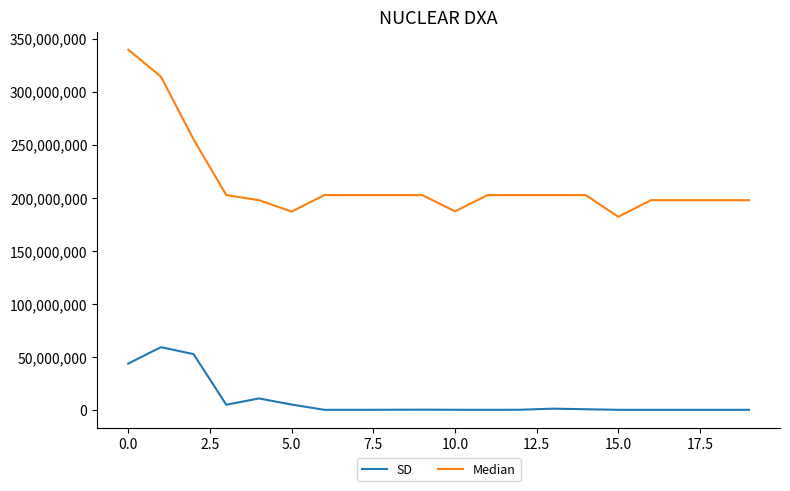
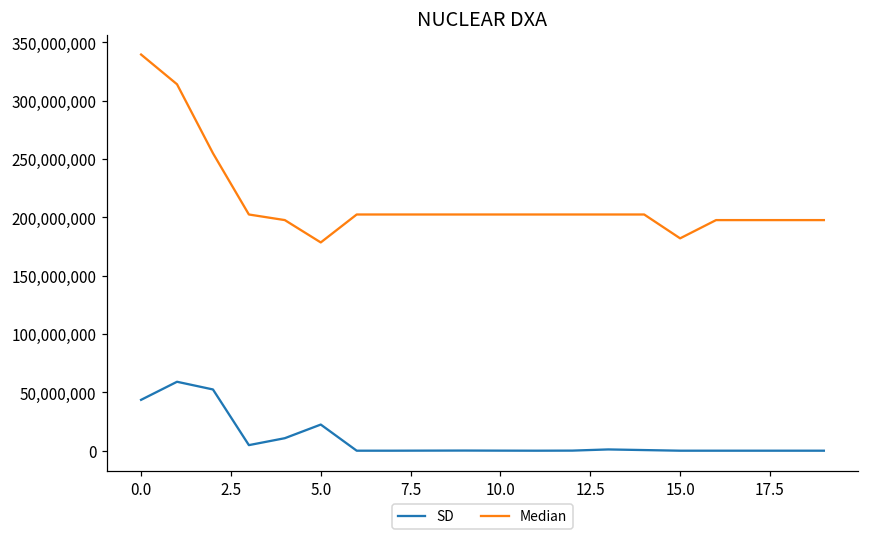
  {
    "SD": {
      "0.0": "44,000,000",
-     "5.0": "5,000,000",
+     "5.0": "22,000,000",
      "10.0": "0",
      "15.0": "0"
    },
    "Median": {
      "0.0": "340,000,000",
-     "5.0": "187,000,000",
-     "10.0": "187,000,000",
+     "5.0": "178,000,000",
+     "10.0": "202,000,000",
      "15.0": "182,000,000"
    }
  }
